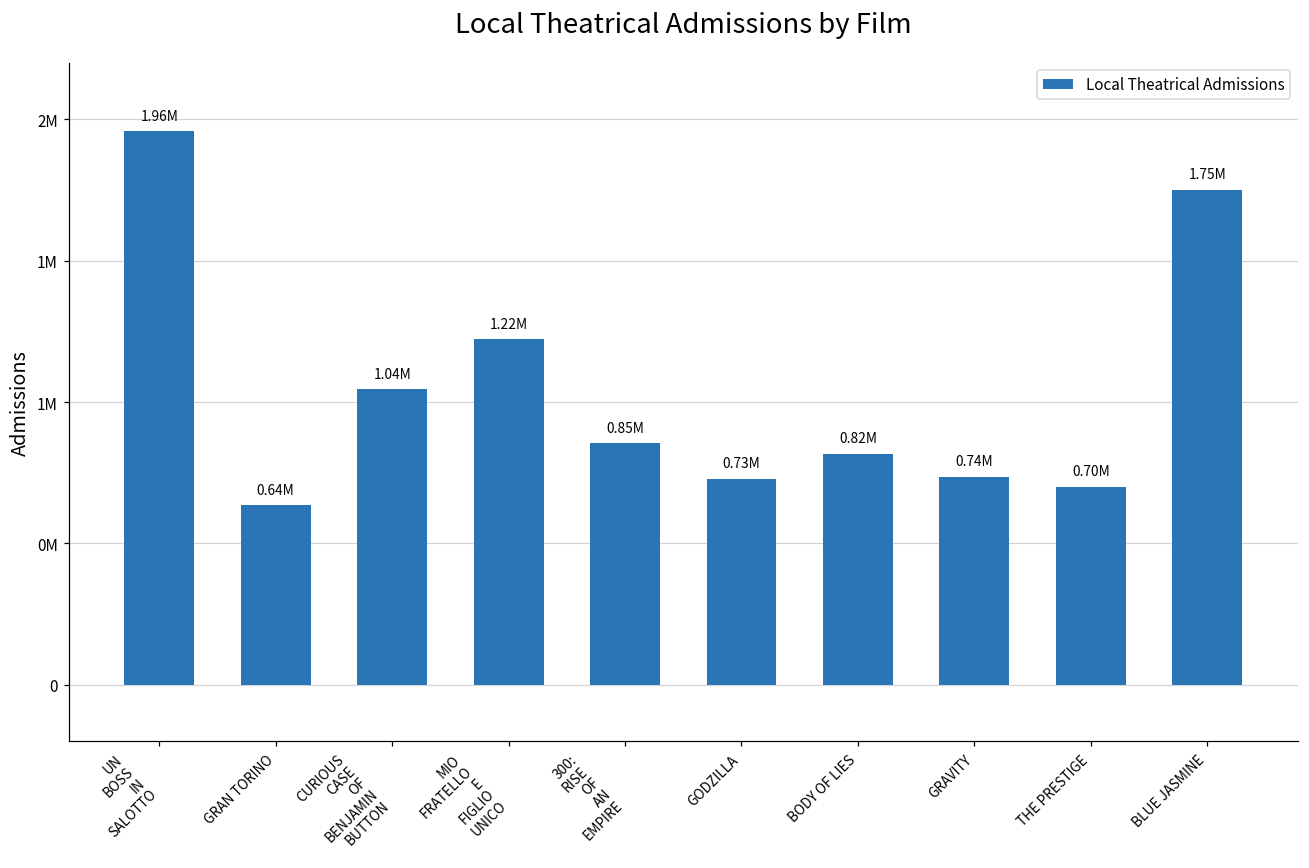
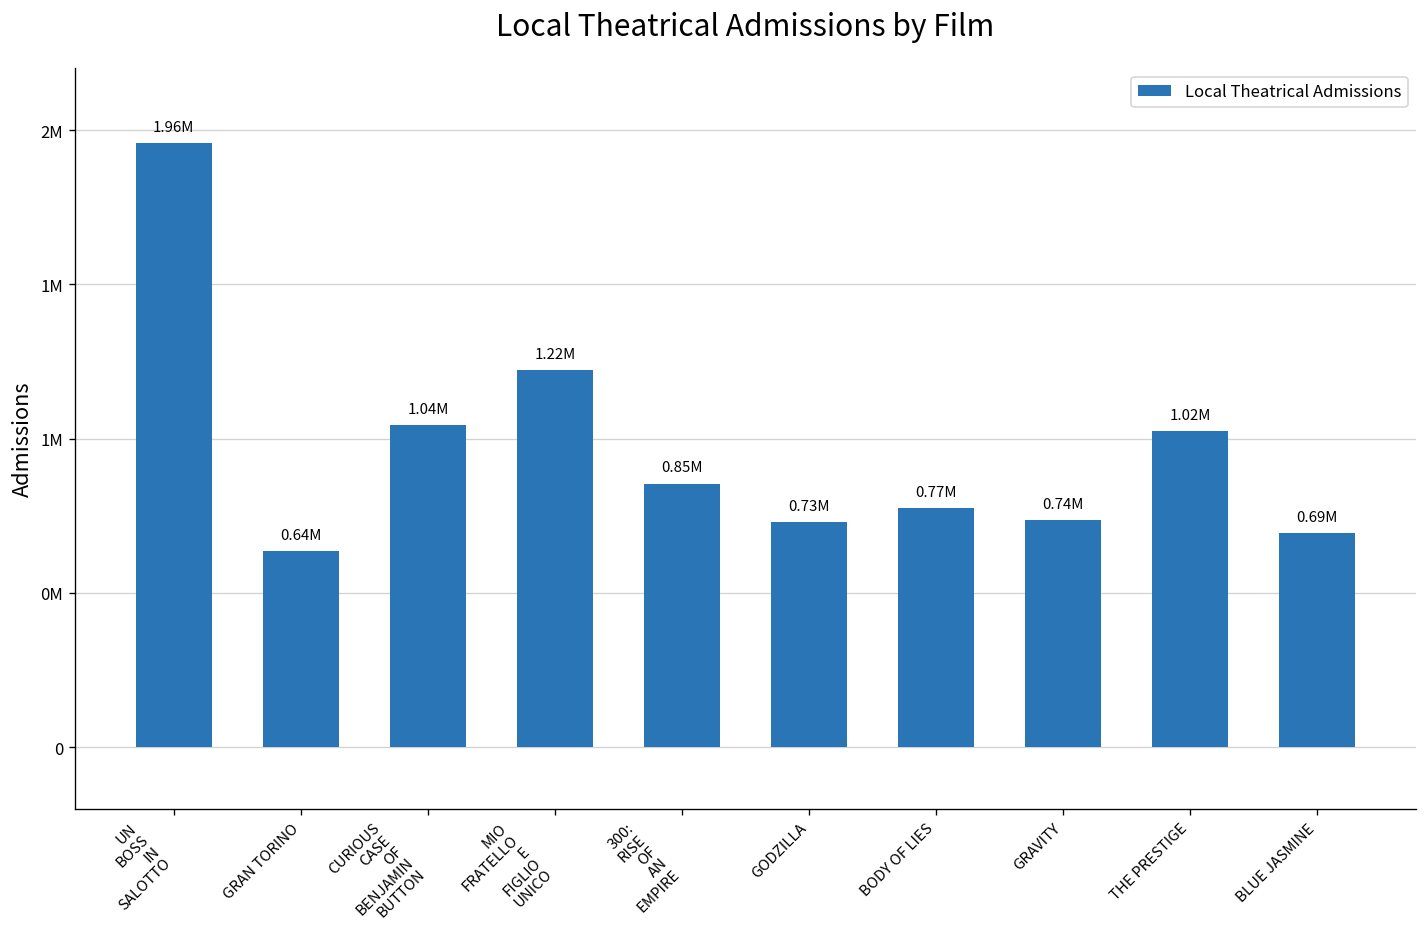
  {
    "UN BOSS IN SALOTTO": "1.96M",
    "GRAN TORINO": "0.64M",
    "CURIOUS CASE OF BENJAMIN BUTTON": "1.04M",
    "MIO FRATELLO E FIGLIO UNICO": "1.22M",
    "300: RISE OF AN EMPIRE": "0.85M",
    "GODZILLA": "0.73M",
-   "BODY OF LIES": "0.82M",
+   "BODY OF LIES": "0.77M",
    "GRAVITY": "0.74M",
-   "THE PRESTIGE": "0.70M",
-   "BLUE JASMINE": "1.75M"
+   "THE PRESTIGE": "1.02M",
+   "BLUE JASMINE": "0.69M"
  }
